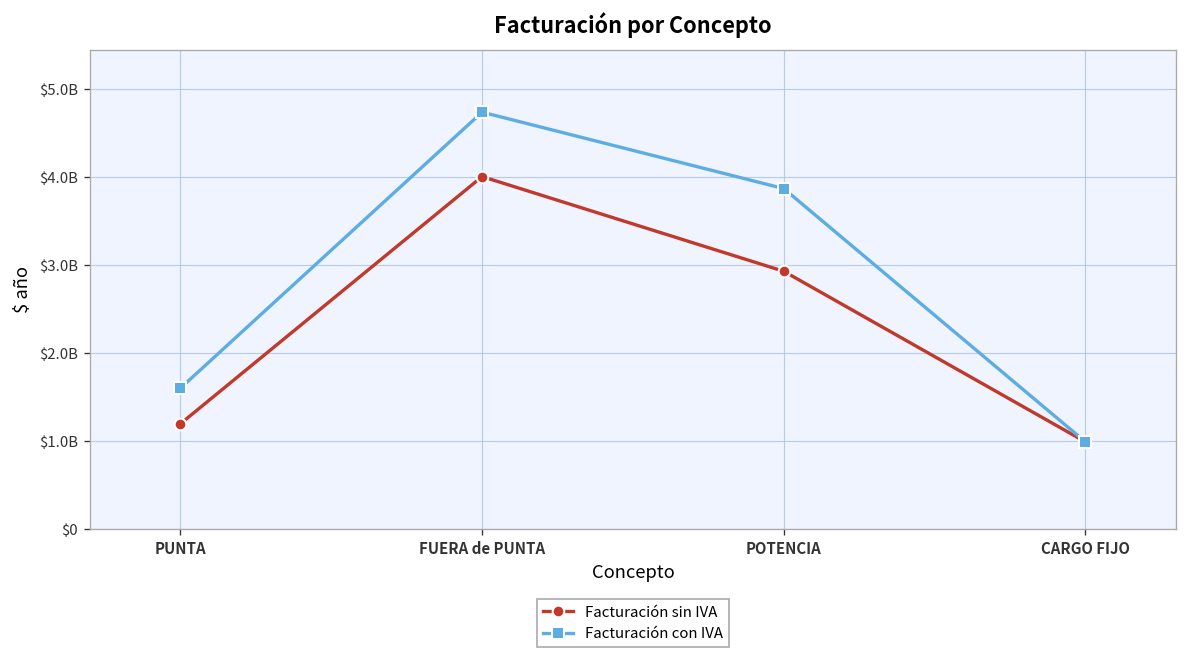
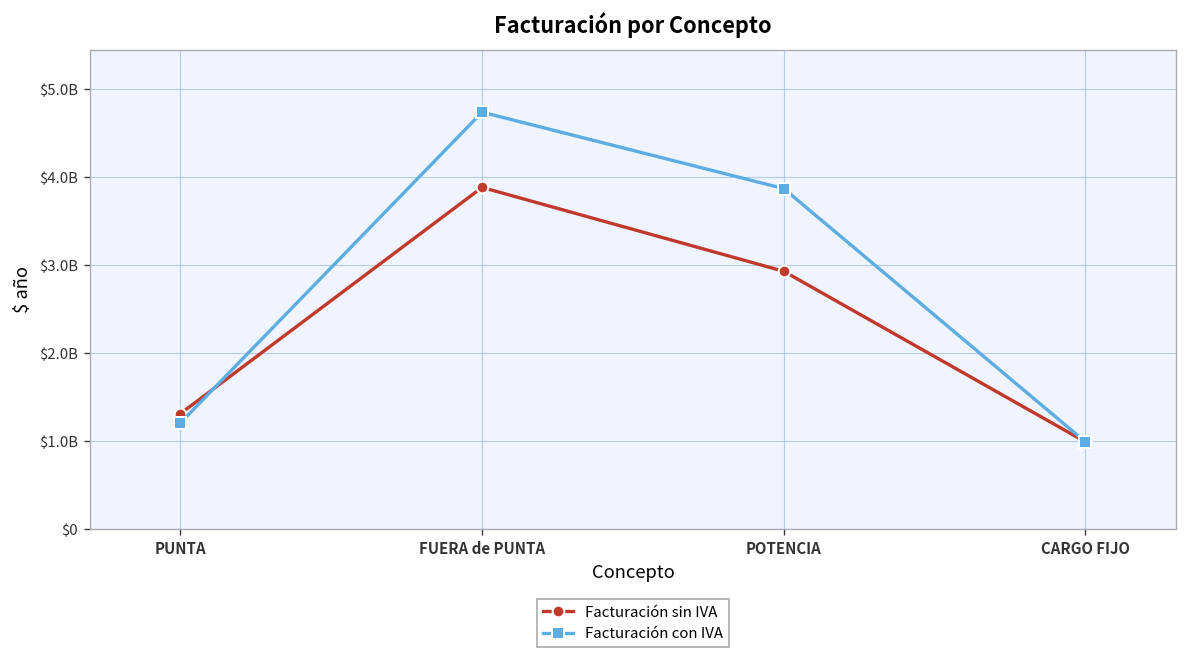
  {
    "Facturación sin IVA": {
-     "PUNTA": "$1200000000",
-     "FUERA de PUNTA": "$4000000000",
+     "PUNTA": "$1300000000",
+     "FUERA de PUNTA": "$3900000000",
      "POTENCIA": "$2900000000"
    },
    "Facturación con IVA": {
-     "PUNTA": "$1600000000",
+     "PUNTA": "$1200000000",
      "FUERA de PUNTA": "$4700000000",
      "POTENCIA": "$3900000000"
    }
  }
